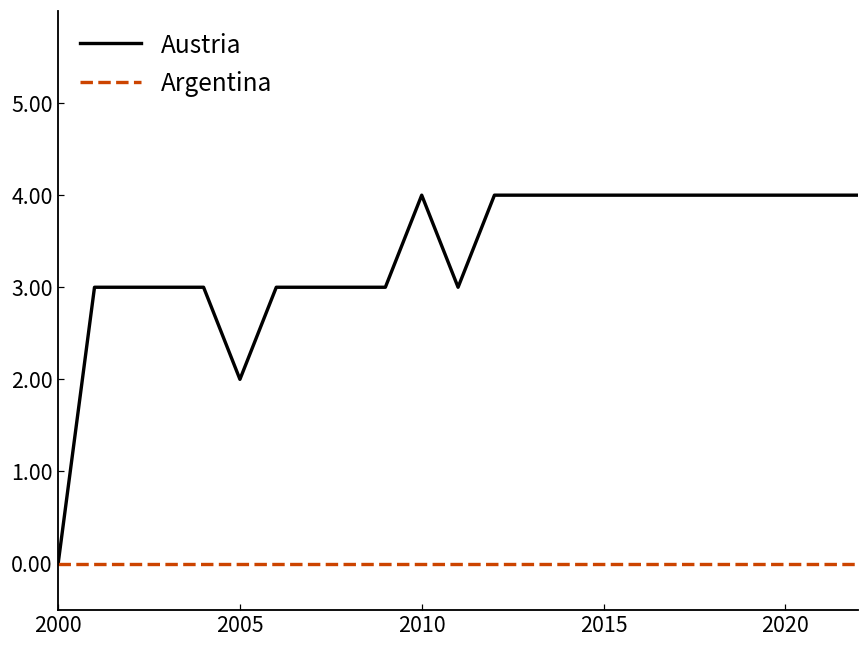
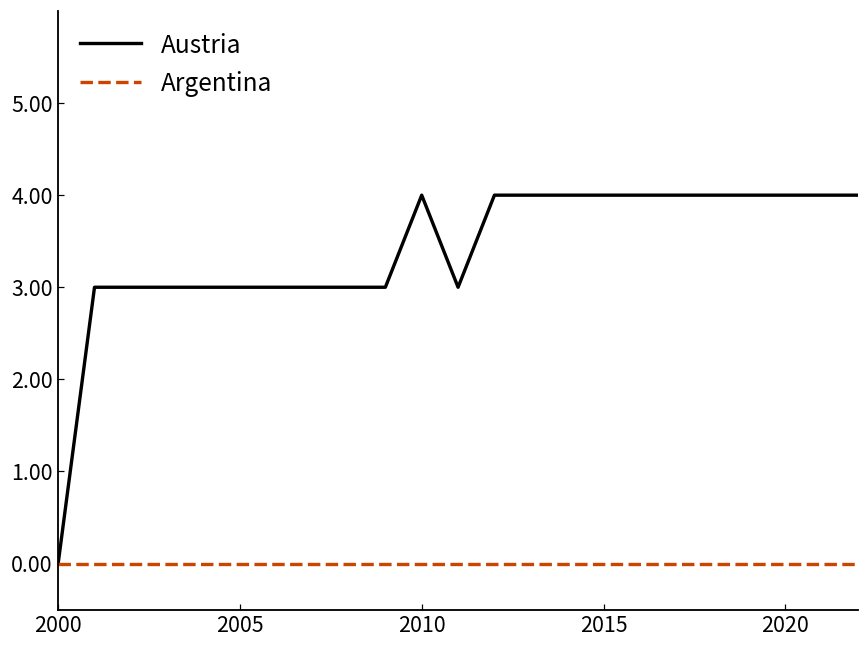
  {
    "Austria": {
-     "2005": 2,
+     "2005": 3,
      "2010": 4,
      "2015": 4,
      "2020": 4
    },
    "Argentina": {
      "2005": 0,
      "2010": 0,
      "2015": 0,
      "2020": 0
    }
  }
